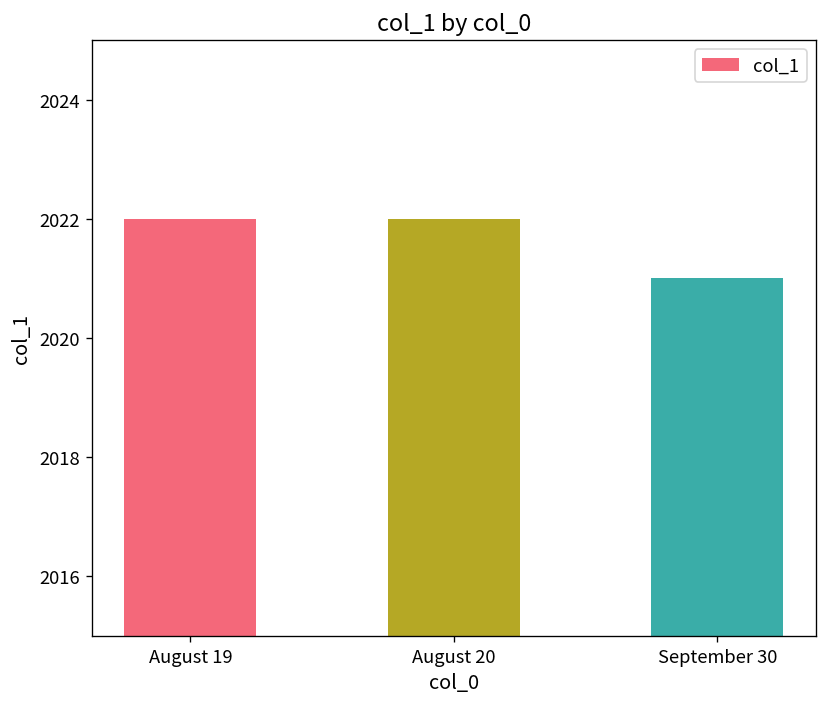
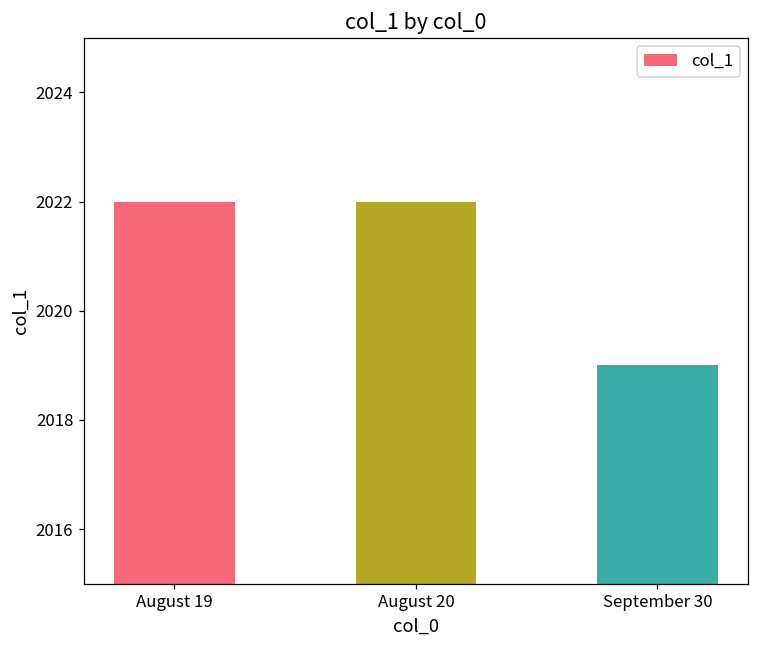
  {
    "August 19": 2022,
    "August 20": 2022,
-   "September 30": 2021
+   "September 30": 2019
  }
